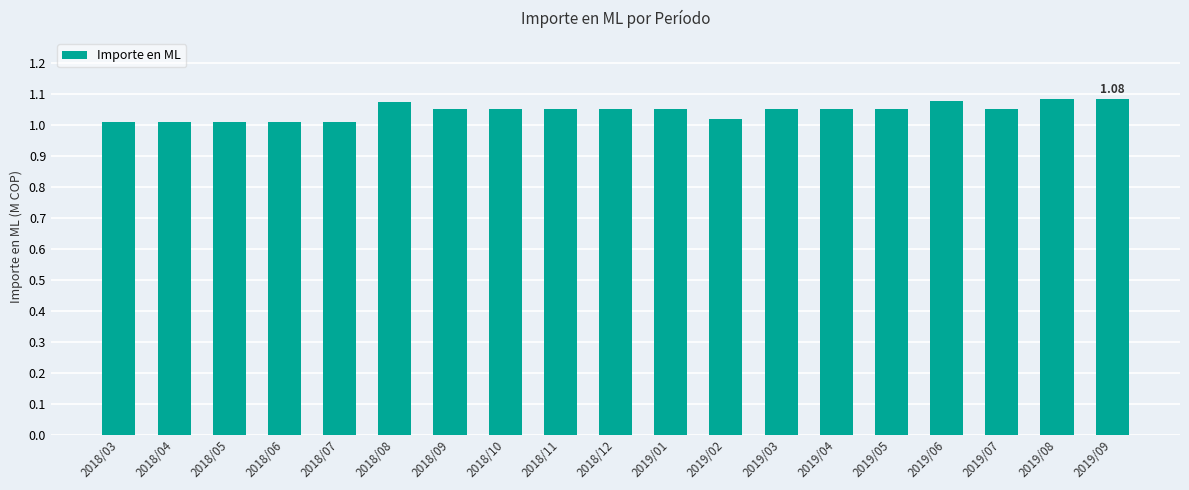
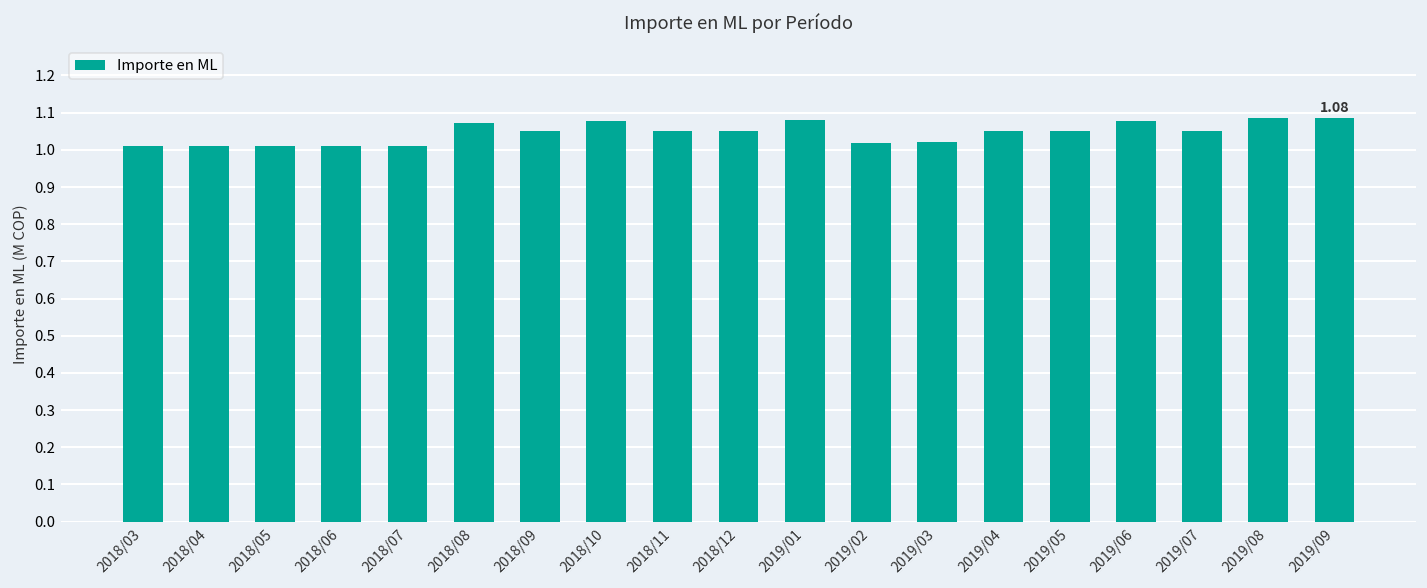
  {
    "2018/03": 1.01,
    "2018/04": 1.01,
    "2018/05": 1.01,
    "2018/06": 1.01,
    "2018/07": 1.01,
    "2018/08": 1.07,
    "2018/09": 1.05,
-   "2018/10": 1.05,
+   "2018/10": 1.08,
    "2018/11": 1.05,
    "2018/12": 1.05,
-   "2019/01": 1.05,
+   "2019/01": 1.08,
    "2019/02": 1.02,
-   "2019/03": 1.05,
+   "2019/03": 1.02,
    "2019/04": 1.05,
    "2019/05": 1.05,
    "2019/06": 1.08,
    "2019/07": 1.05,
    "2019/08": 1.08
  }
